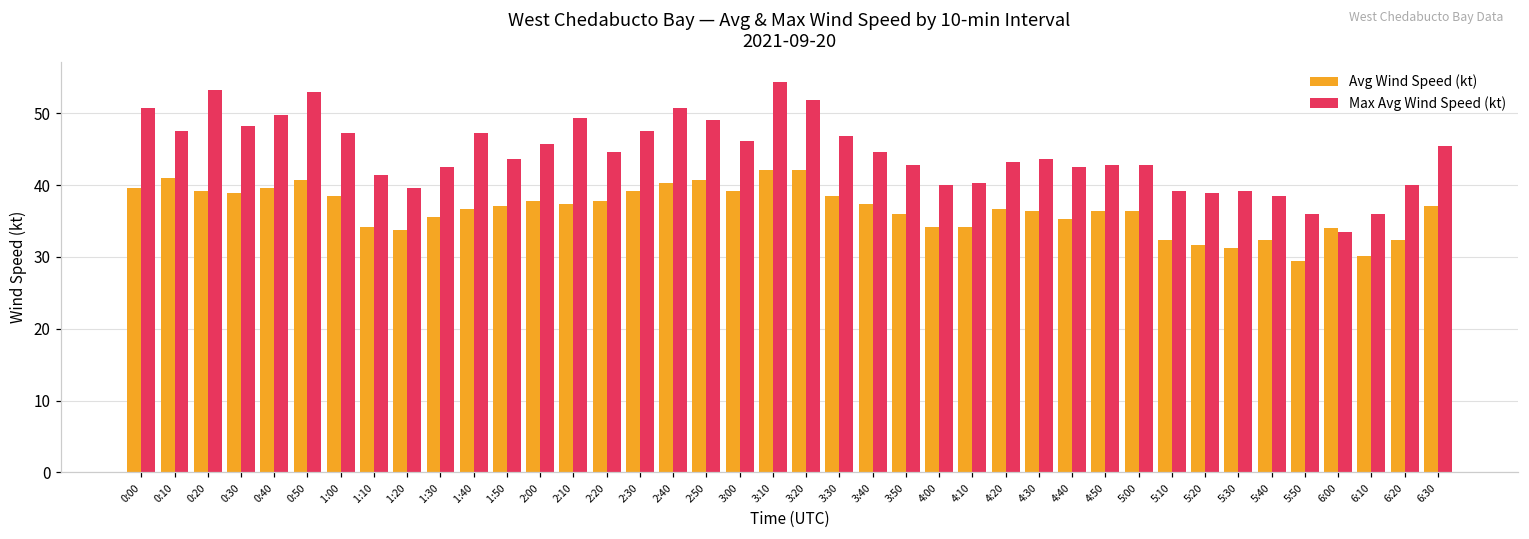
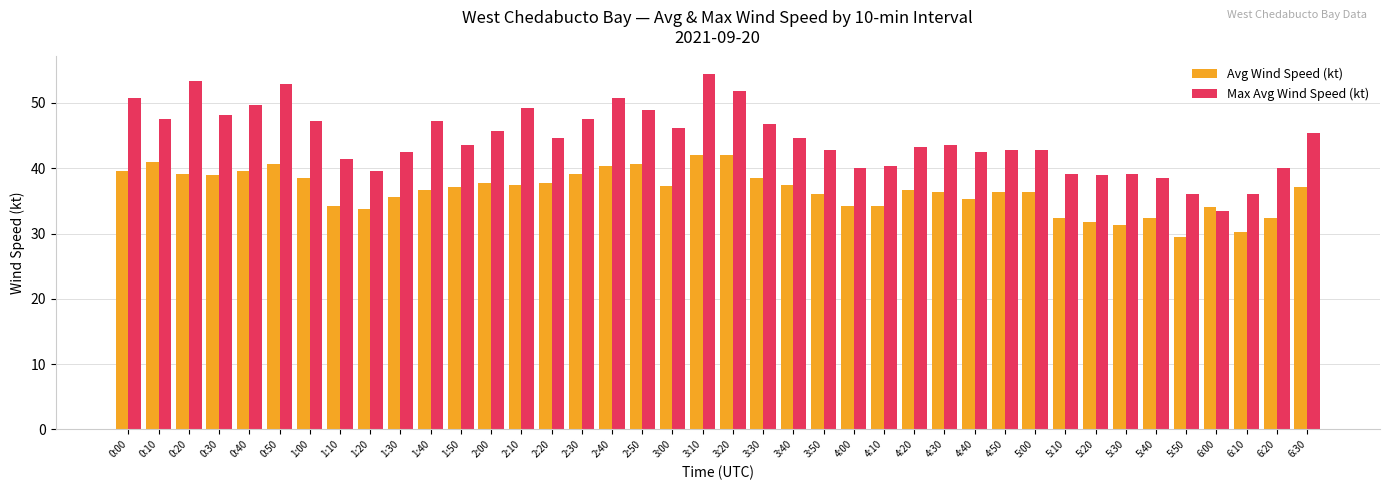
  {
    "Avg Wind Speed (kt)": {
      "0:00": 40,
      "0:10": 41,
      "0:20": 39,
      "0:30": 39,
      "0:40": 40,
      "0:50": 41,
      "1:00": 39,
      "1:10": 34,
      "1:20": 34,
      "1:30": 36,
      "1:40": 37,
      "1:50": 37,
      "2:00": 38,
      "2:10": 37,
      "2:20": 38,
      "2:30": 39,
      "2:40": 40,
      "2:50": 41,
-     "3:00": 39,
+     "3:00": 37,
      "3:10": 42,
      "3:20": 42,
      "3:30": 39,
      "3:40": 37,
      "3:50": 36,
      "4:00": 34,
      "4:10": 34,
      "4:20": 37,
      "4:30": 36,
      "4:40": 35,
      "4:50": 36,
      "5:00": 36,
      "5:10": 32,
      "5:20": 32,
      "5:30": 31,
      "5:40": 32,
      "5:50": 30,
      "6:00": 34,
      "6:10": 30,
      "6:20": 32,
      "6:30": 37
    },
    "Max Avg Wind Speed (kt)": {
      "0:00": 51,
      "0:10": 48,
      "0:20": 53,
      "0:30": 48,
      "0:40": 50,
      "0:50": 53,
      "1:00": 47,
      "1:10": 41,
      "1:20": 40,
      "1:30": 43,
      "1:40": 47,
      "1:50": 44,
      "2:00": 46,
      "2:10": 49,
      "2:20": 45,
      "2:30": 48,
      "2:40": 51,
      "2:50": 49,
      "3:00": 46,
      "3:10": 54,
      "3:20": 52,
      "3:30": 47,
      "3:40": 45,
      "3:50": 43,
      "4:00": 40,
      "4:10": 40,
      "4:20": 43,
      "4:30": 44,
      "4:40": 43,
      "4:50": 43,
      "5:00": 43,
      "5:10": 39,
      "5:20": 39,
      "5:30": 39,
      "5:40": 39,
      "5:50": 36,
      "6:00": 34,
      "6:10": 36,
      "6:20": 40,
      "6:30": 45
    }
  }
